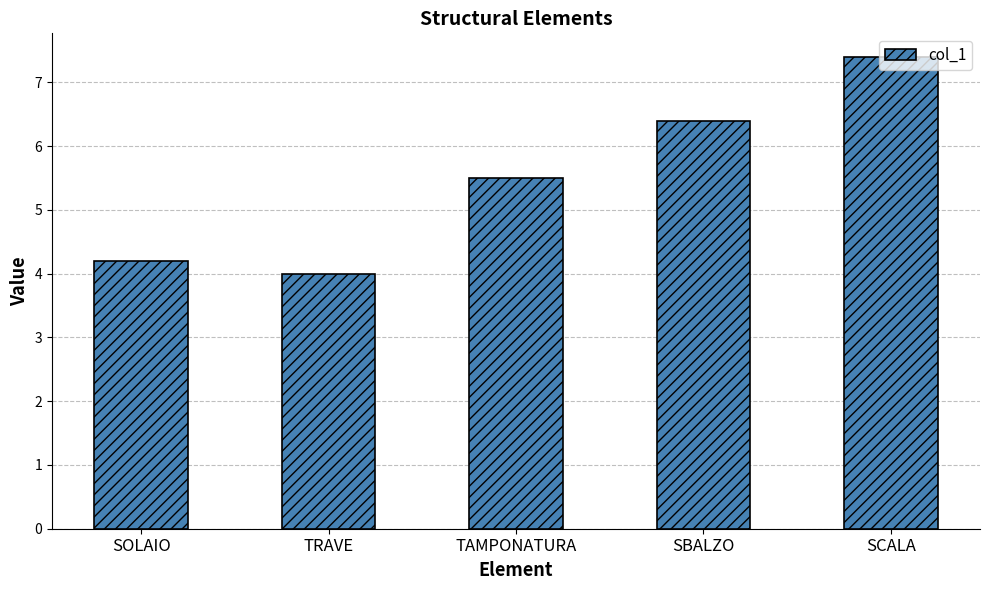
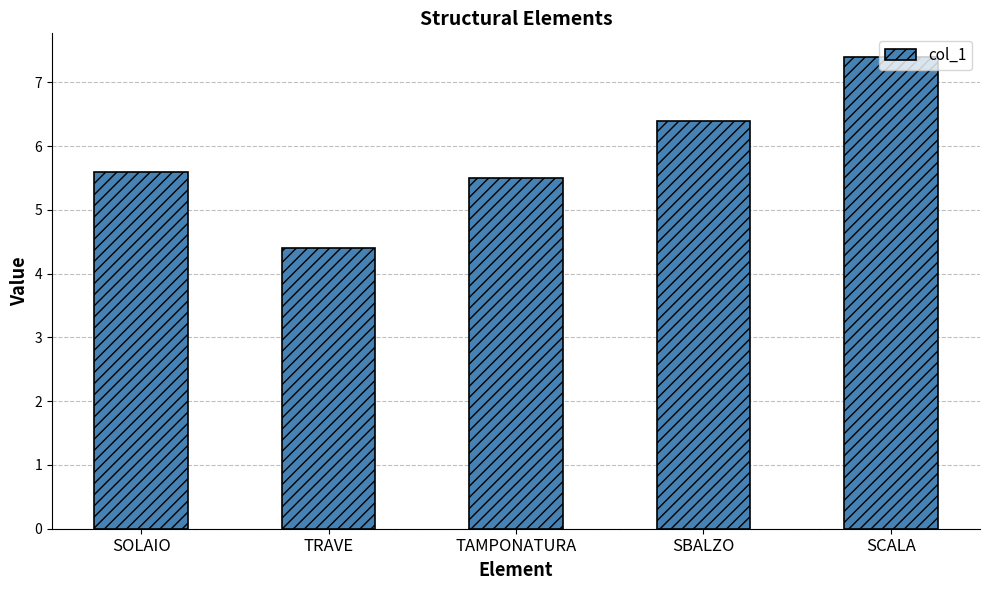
  {
-   "SOLAIO": 4.2,
-   "TRAVE": 4.0,
+   "SOLAIO": 5.6,
+   "TRAVE": 4.4,
    "TAMPONATURA": 5.5,
    "SBALZO": 6.4
  }
